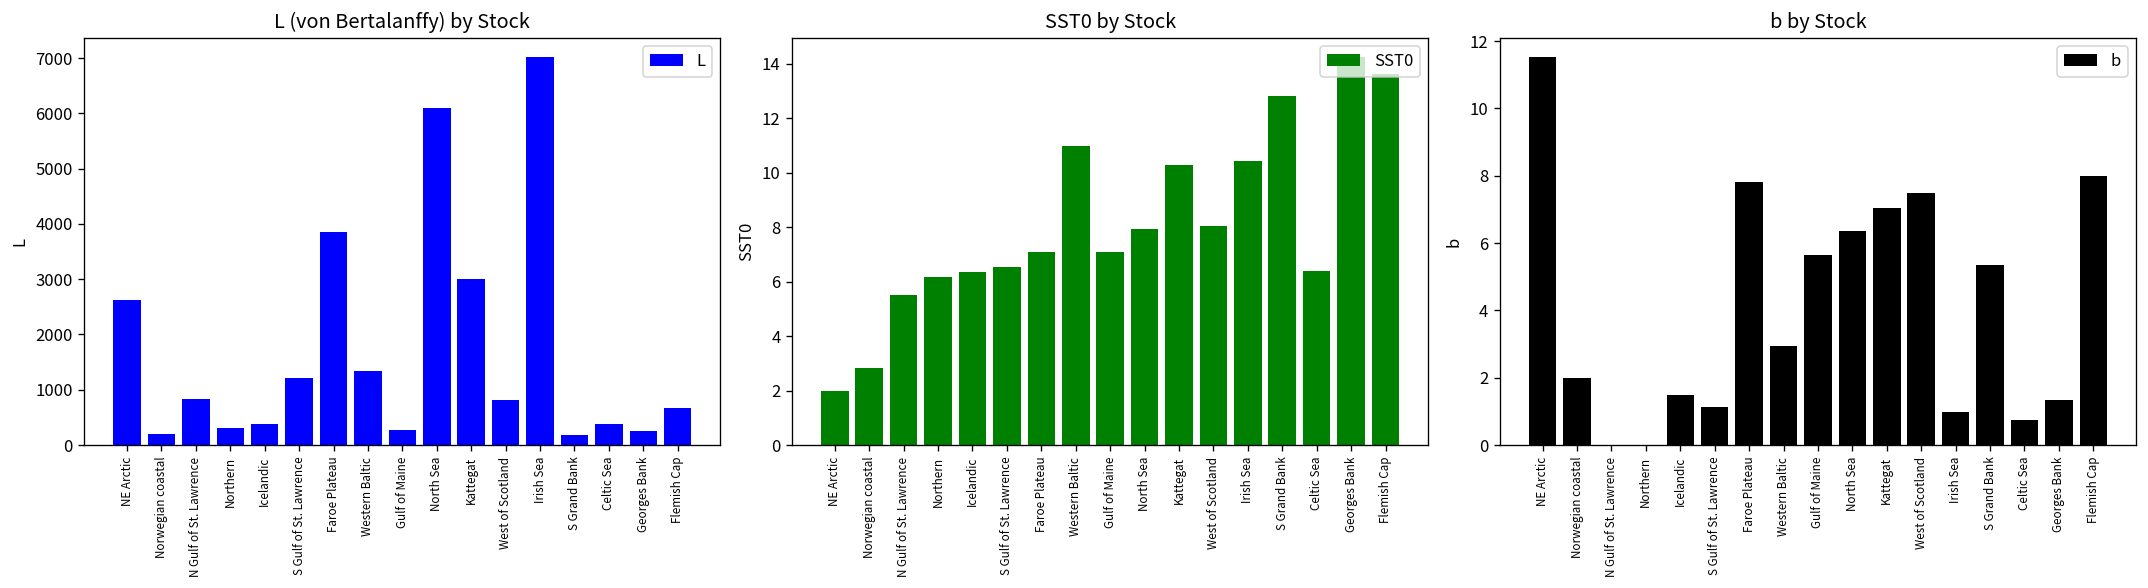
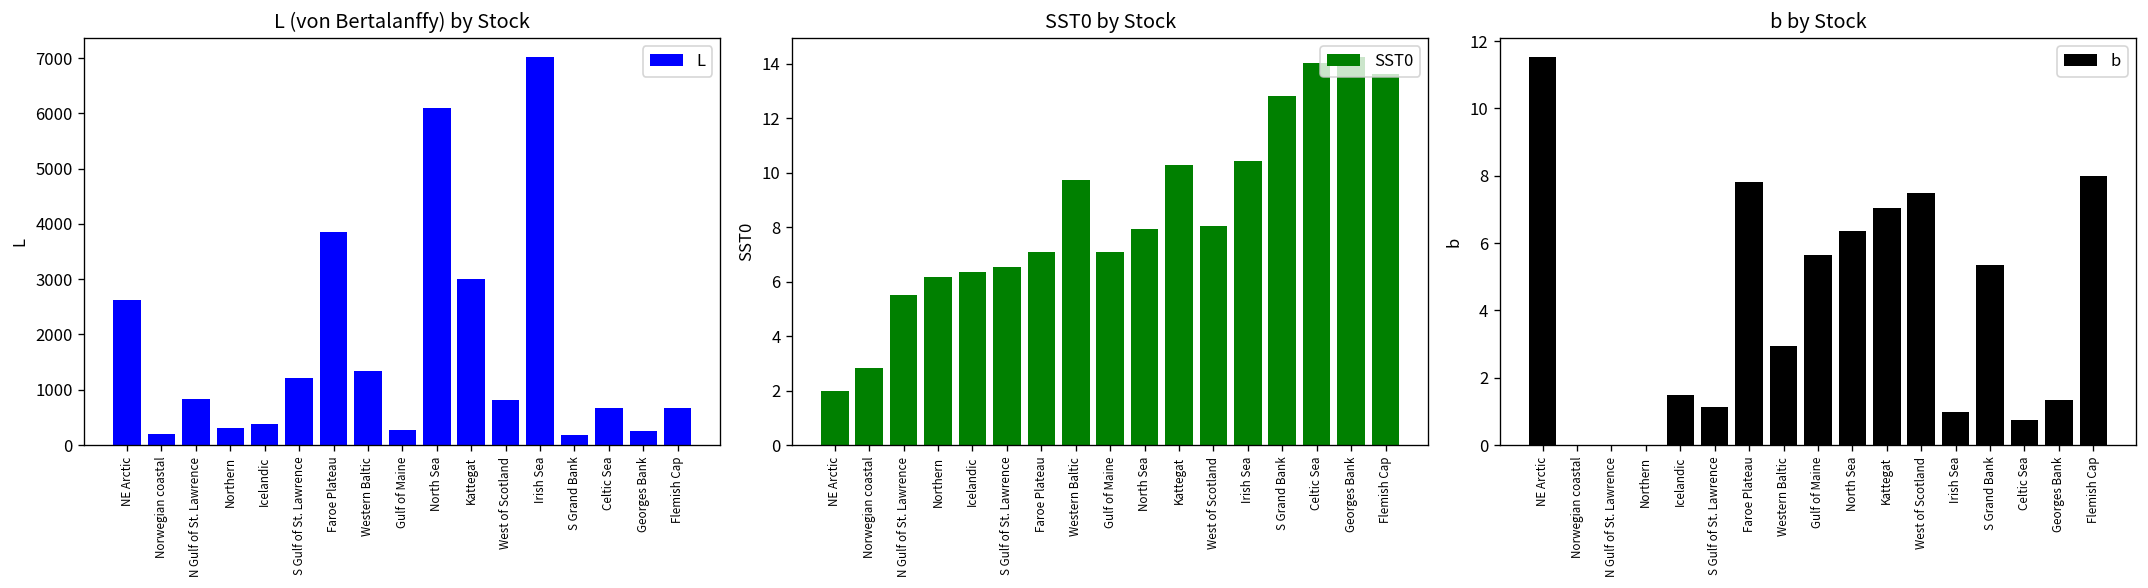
  {
    "L (von Bertalanffy) by Stock": {
      "NE Arctic": 2600,
      "Norwegian coastal": 200,
      "N Gulf of St. Lawrence": 800,
      "Northern": 300,
      "Icelandic": 400,
      "S Gulf of St. Lawrence": 1200,
      "Faroe Plateau": 3900,
      "Western Baltic": 1300,
      "Gulf of Maine": 300,
      "North Sea": 6100,
      "Kattegat": 3000,
      "West of Scotland": 800,
      "Irish Sea": 7000,
      "S Grand Bank": 200,
-     "Celtic Sea": 400,
+     "Celtic Sea": 700,
      "Georges Bank": 300,
      "Flemish Cap": 700
    },
    "SST0 by Stock": {
      "NE Arctic": 2.0,
      "Norwegian coastal": 2.8,
      "N Gulf of St. Lawrence": 5.5,
      "Northern": 6.2,
      "Icelandic": 6.4,
      "S Gulf of St. Lawrence": 6.5,
      "Faroe Plateau": 7.1,
-     "Western Baltic": 11.0,
+     "Western Baltic": 9.7,
      "Gulf of Maine": 7.1,
      "North Sea": 8.0,
      "Kattegat": 10.3,
      "West of Scotland": 8.0,
      "Irish Sea": 10.4,
      "S Grand Bank": 12.8,
-     "Celtic Sea": 6.4
+     "Celtic Sea": 14.0
    },
    "b by Stock": {
      "NE Arctic": 11.5,
-     "Norwegian coastal": 2,
+     "Norwegian coastal": 0,
      "N Gulf of St. Lawrence": 0,
      "Northern": 0,
      "Icelandic": 1.5,
      "S Gulf of St. Lawrence": 1.1,
      "Faroe Plateau": 7.8,
      "Western Baltic": 3,
      "Gulf of Maine": 5.6,
      "North Sea": 6.4,
      "Kattegat": 7,
      "West of Scotland": 7.5,
      "Irish Sea": 1,
      "S Grand Bank": 5.4,
      "Celtic Sea": 0.7,
      "Georges Bank": 1.4,
      "Flemish Cap": 8
    }
  }
